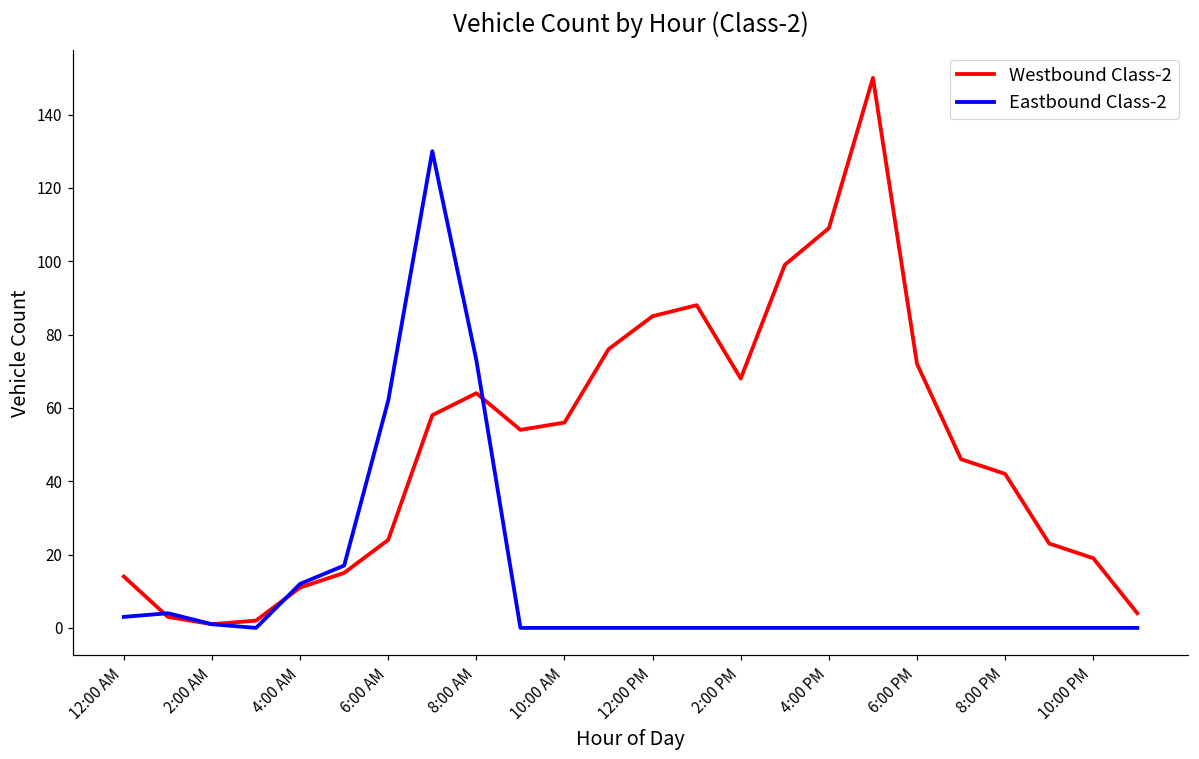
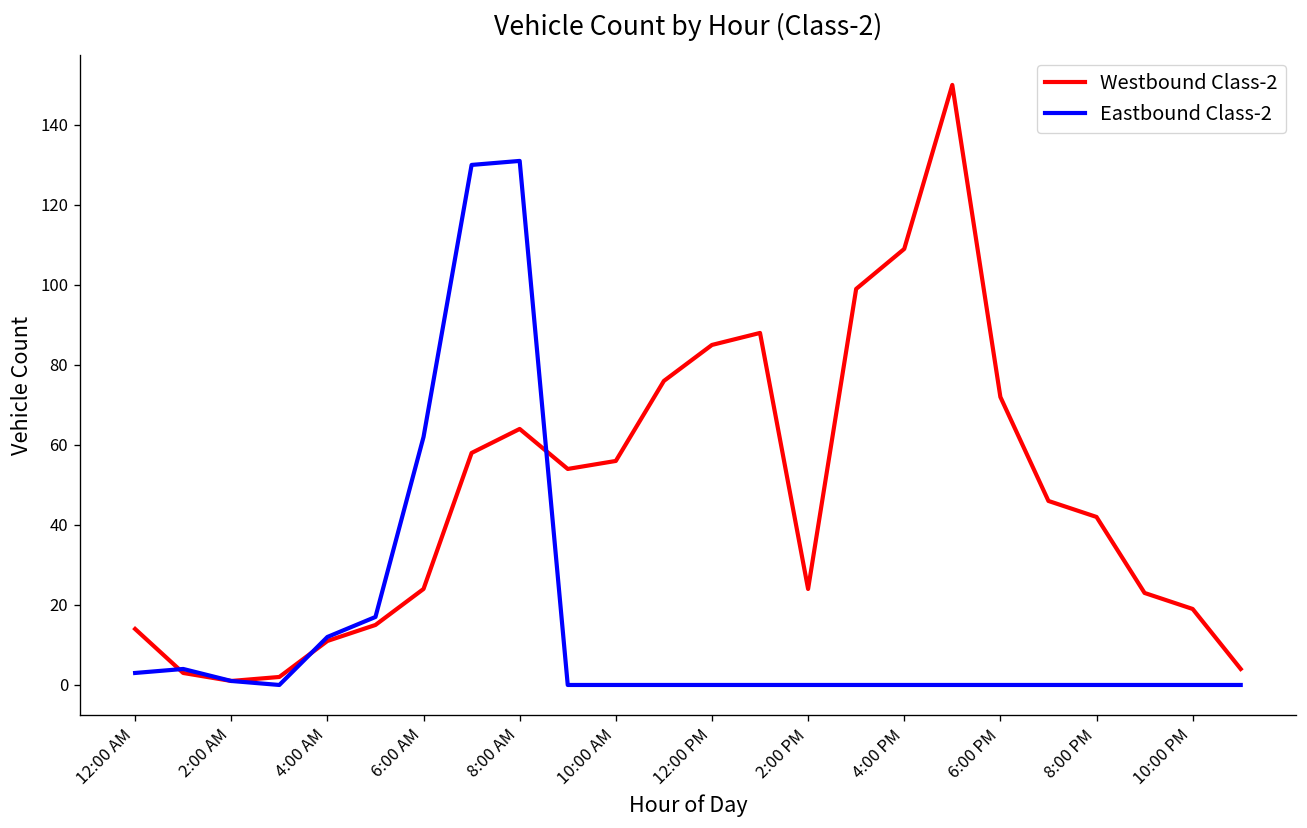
  {
    "Westbound Class-2": {
      "12:00 AM": 14,
      "4:00 AM": 11,
      "6:00 AM": 24,
      "8:00 AM": 64,
      "10:00 AM": 56,
      "12:00 PM": 85,
-     "2:00 PM": 68,
+     "2:00 PM": 24,
      "4:00 PM": 109,
      "6:00 PM": 72,
      "8:00 PM": 42,
      "10:00 PM": 19
    },
    "Eastbound Class-2": {
      "12:00 AM": 3,
      "4:00 AM": 12,
      "6:00 AM": 62,
-     "8:00 AM": 73,
+     "8:00 AM": 131,
      "10:00 AM": 0,
      "12:00 PM": 0,
      "2:00 PM": 0,
      "4:00 PM": 0,
      "6:00 PM": 0,
      "8:00 PM": 0,
      "10:00 PM": 0
    }
  }
